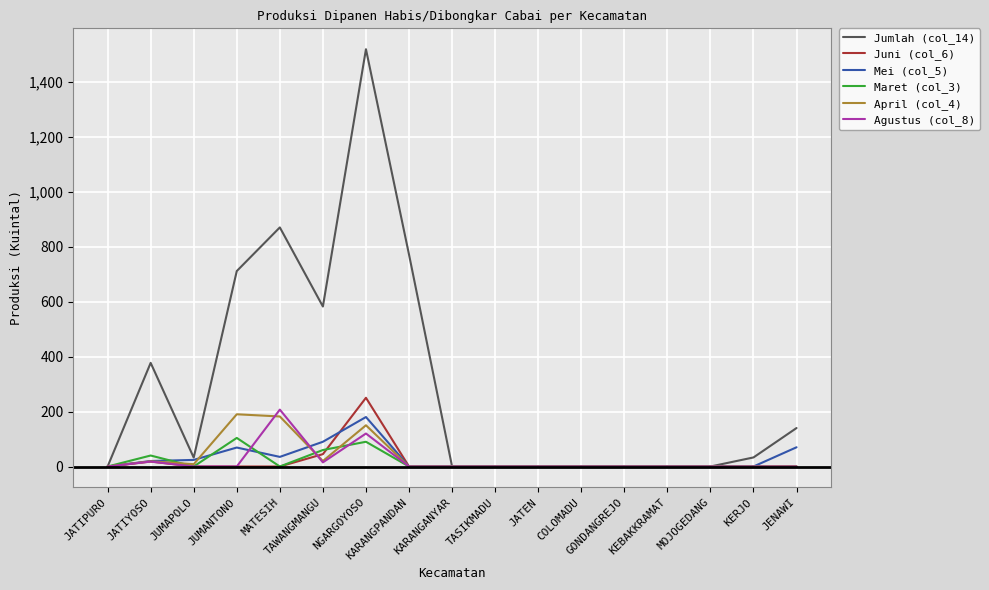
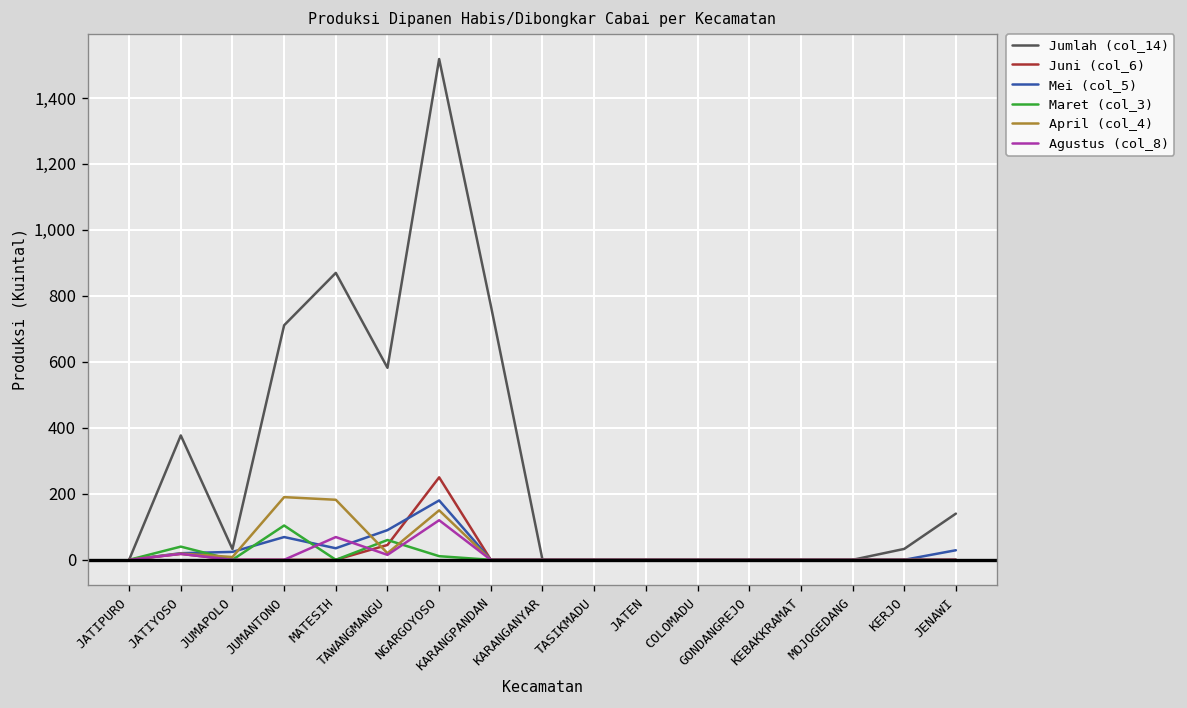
  {
    "Jumlah (col_14)": {
      "JATIYOSO": "380",
      "JUMANTONO": "710",
      "MATESIH": "870",
      "TAWANGMANGU": "580",
      "NGARGOYOSO": "1,520",
      "KARANGPANDAN": "770",
      "KERJO": "30",
      "JENAWI": "140"
    },
    "Juni (col_6)": {
      "TAWANGMANGU": "50",
      "NGARGOYOSO": "250"
    },
    "Mei (col_5)": {
      "JUMANTONO": "70",
      "MATESIH": "40",
      "TAWANGMANGU": "90",
      "NGARGOYOSO": "180",
-     "JENAWI": "70"
+     "JENAWI": "30"
    },
    "Maret (col_3)": {
      "JATIYOSO": "40",
      "JUMANTONO": "100",
      "TAWANGMANGU": "60",
-     "NGARGOYOSO": "90"
+     "NGARGOYOSO": "10"
    },
    "April (col_4)": {
      "JUMANTONO": "190",
      "MATESIH": "180",
      "NGARGOYOSO": "150"
    },
    "Agustus (col_8)": {
-     "MATESIH": "210",
+     "MATESIH": "70",
      "NGARGOYOSO": "120"
    }
  }
